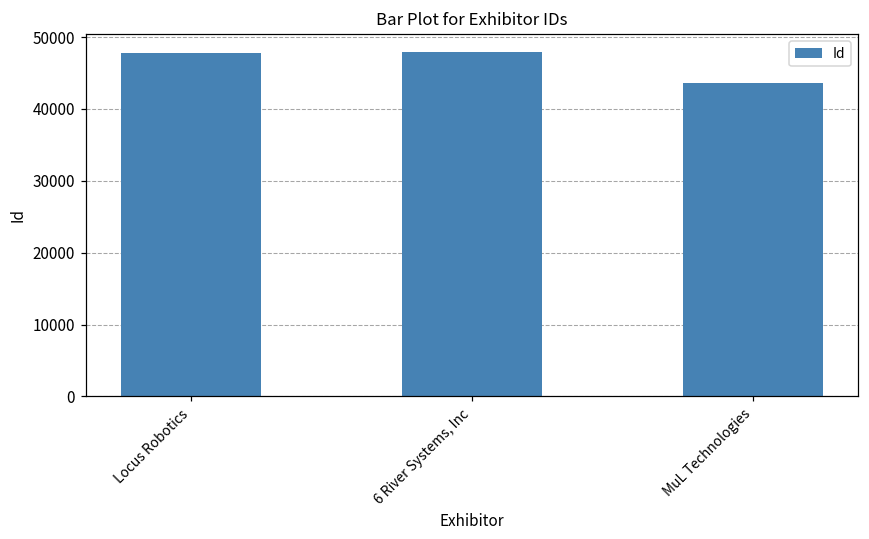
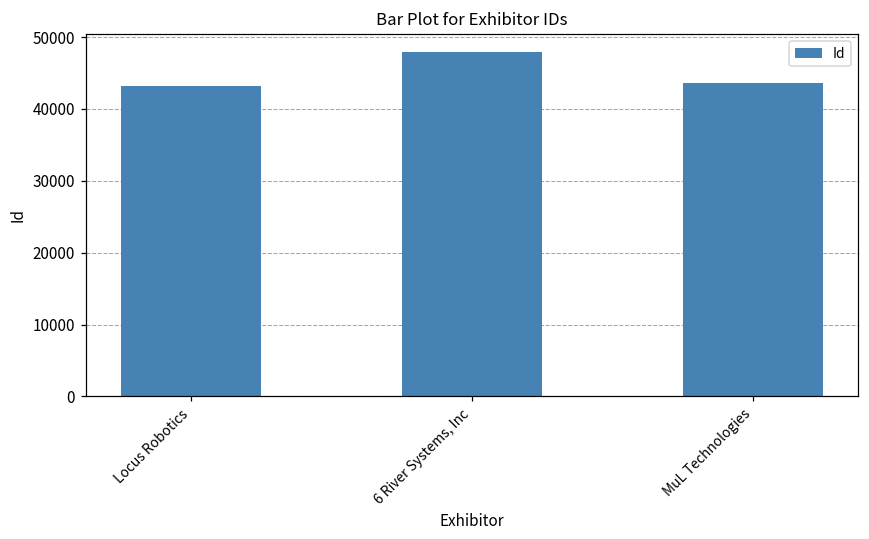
  {
-   "Locus Robotics": 48000,
+   "Locus Robotics": 43000,
    "6 River Systems, Inc": 48000,
    "MuL Technologies": 44000
  }
